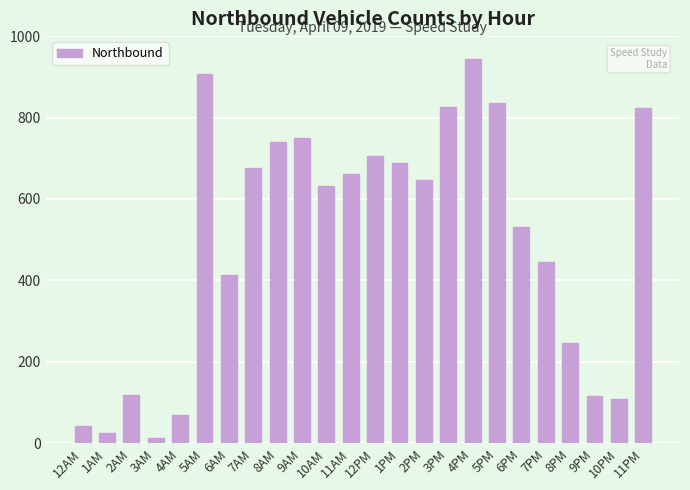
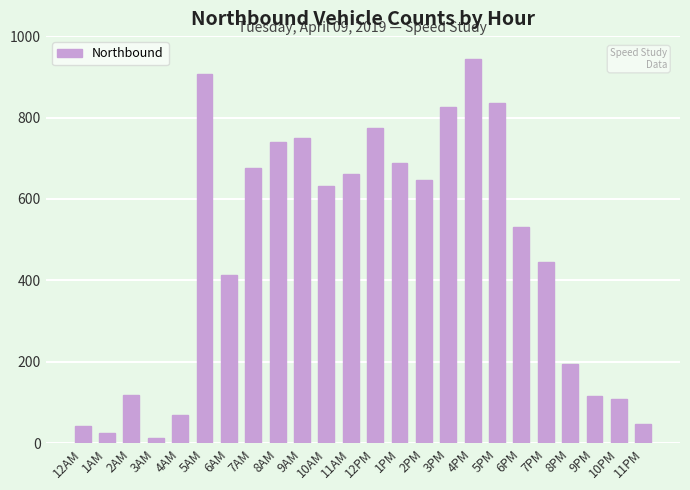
  {
    "12AM": 40,
    "1AM": 30,
    "2AM": 120,
    "3AM": 10,
    "4AM": 70,
    "5AM": 910,
    "6AM": 410,
    "7AM": 680,
    "8AM": 740,
    "9AM": 750,
    "10AM": 630,
    "11AM": 660,
-   "12PM": 710,
+   "12PM": 770,
    "1PM": 690,
    "2PM": 650,
    "3PM": 830,
    "5PM": 840,
    "6PM": 530,
    "7PM": 450,
-   "8PM": 250,
+   "8PM": 200,
    "9PM": 120,
    "10PM": 110,
-   "11PM": 820
+   "11PM": 50
  }
